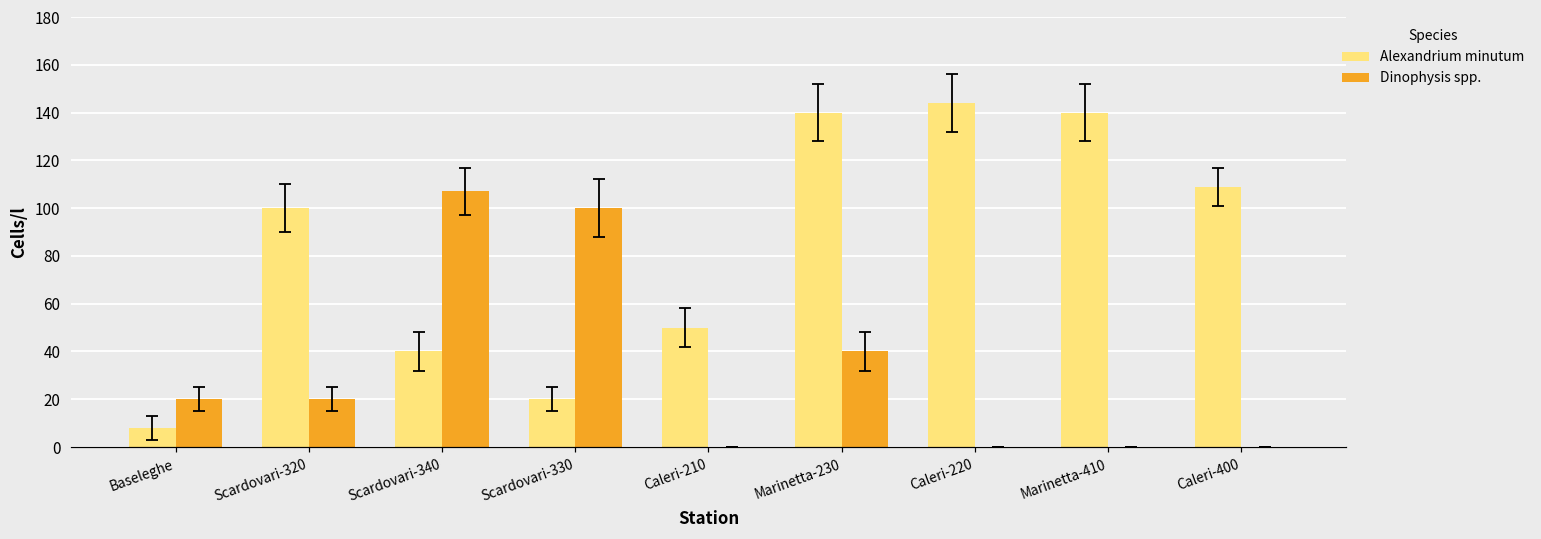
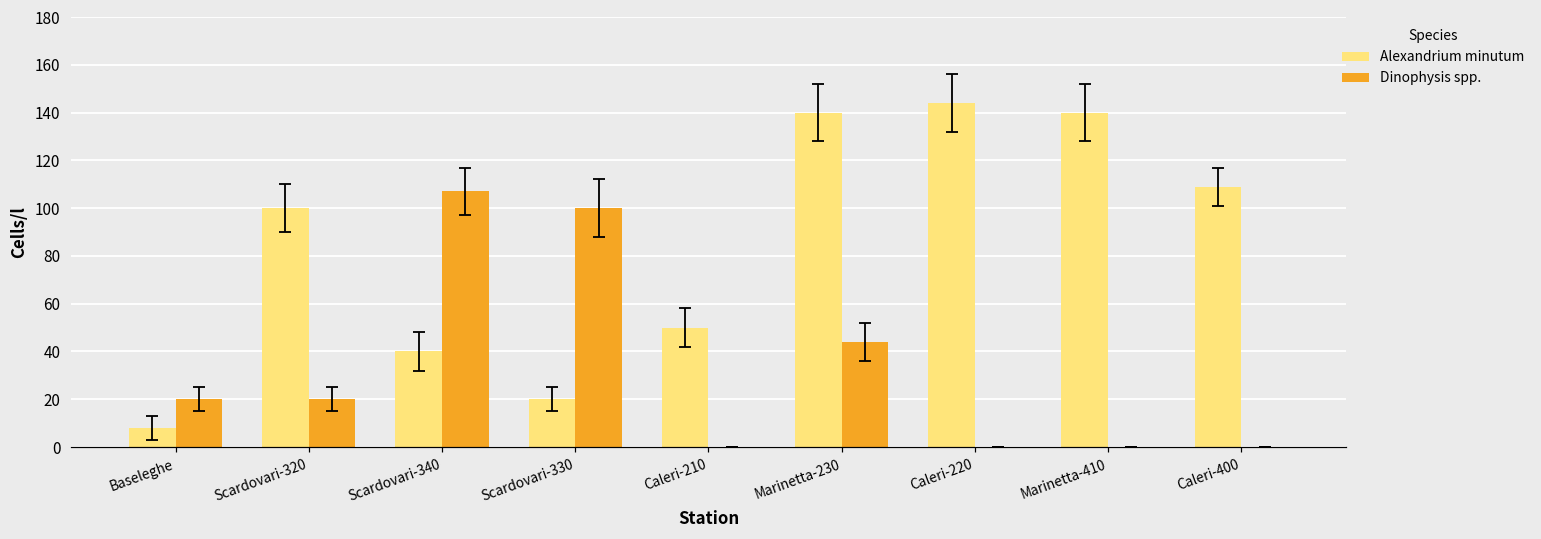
  {
    "Alexandrium minutum": {
      "Baseleghe": 8,
      "Scardovari-320": 100,
      "Scardovari-340": 40,
      "Scardovari-330": 20,
      "Caleri-210": 50,
      "Marinetta-230": 140,
      "Caleri-220": 144,
      "Marinetta-410": 140,
      "Caleri-400": 109
    },
    "Dinophysis spp.": {
      "Baseleghe": 20,
      "Scardovari-320": 20,
      "Scardovari-340": 107,
      "Scardovari-330": 100,
      "Caleri-210": 0,
-     "Marinetta-230": 40,
+     "Marinetta-230": 44,
      "Caleri-220": 0,
      "Marinetta-410": 0,
      "Caleri-400": 0
    }
  }
